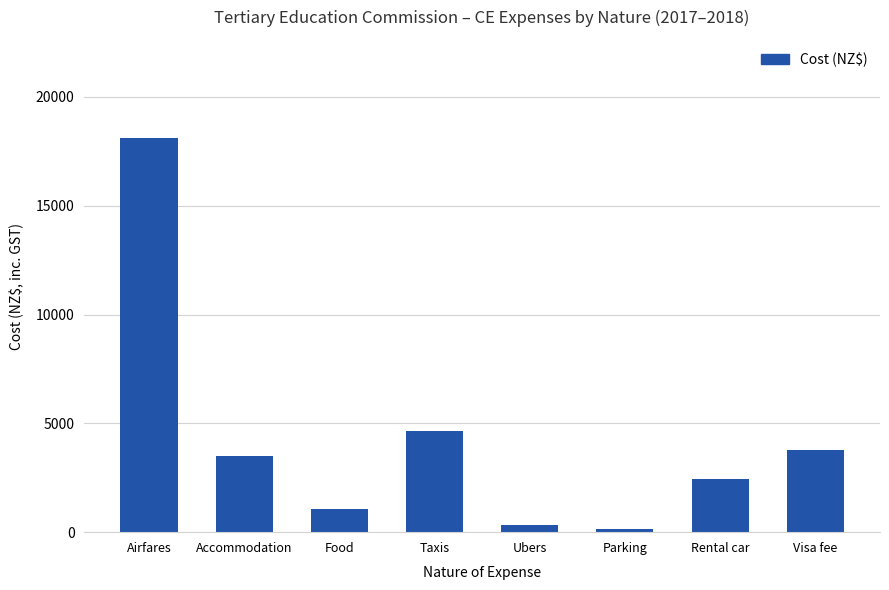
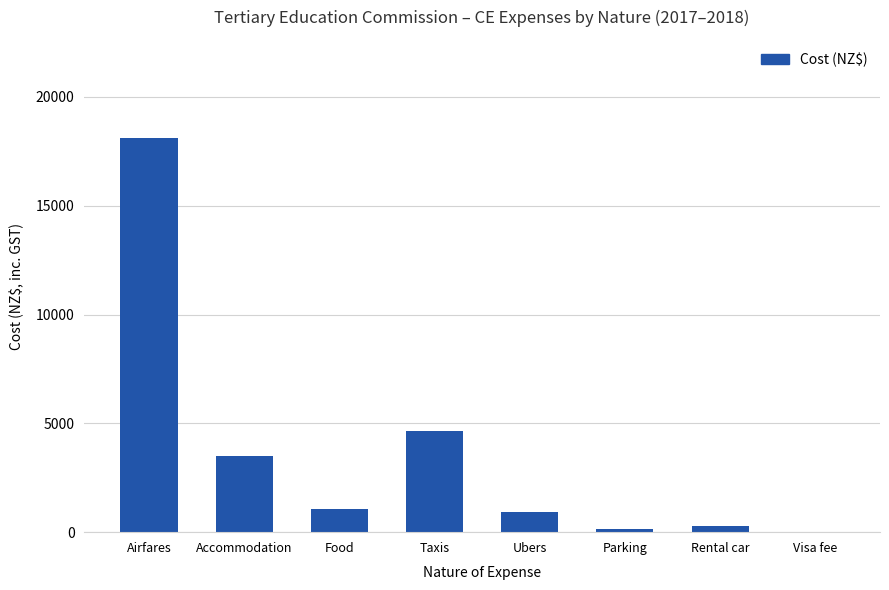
  {
    "Airfares": 18100,
    "Accommodation": 3500,
    "Food": 1100,
    "Taxis": 4700,
-   "Ubers": 300,
+   "Ubers": 900,
    "Parking": 200,
-   "Rental car": 2400,
-   "Visa fee": 3800
+   "Rental car": 300,
+   "Visa fee": 0
  }
